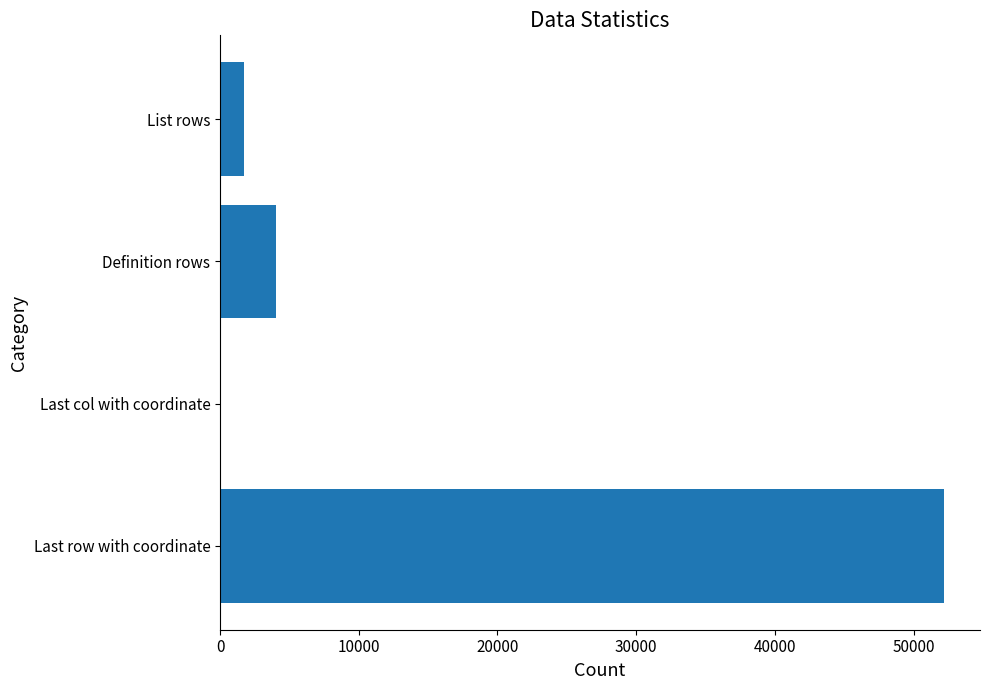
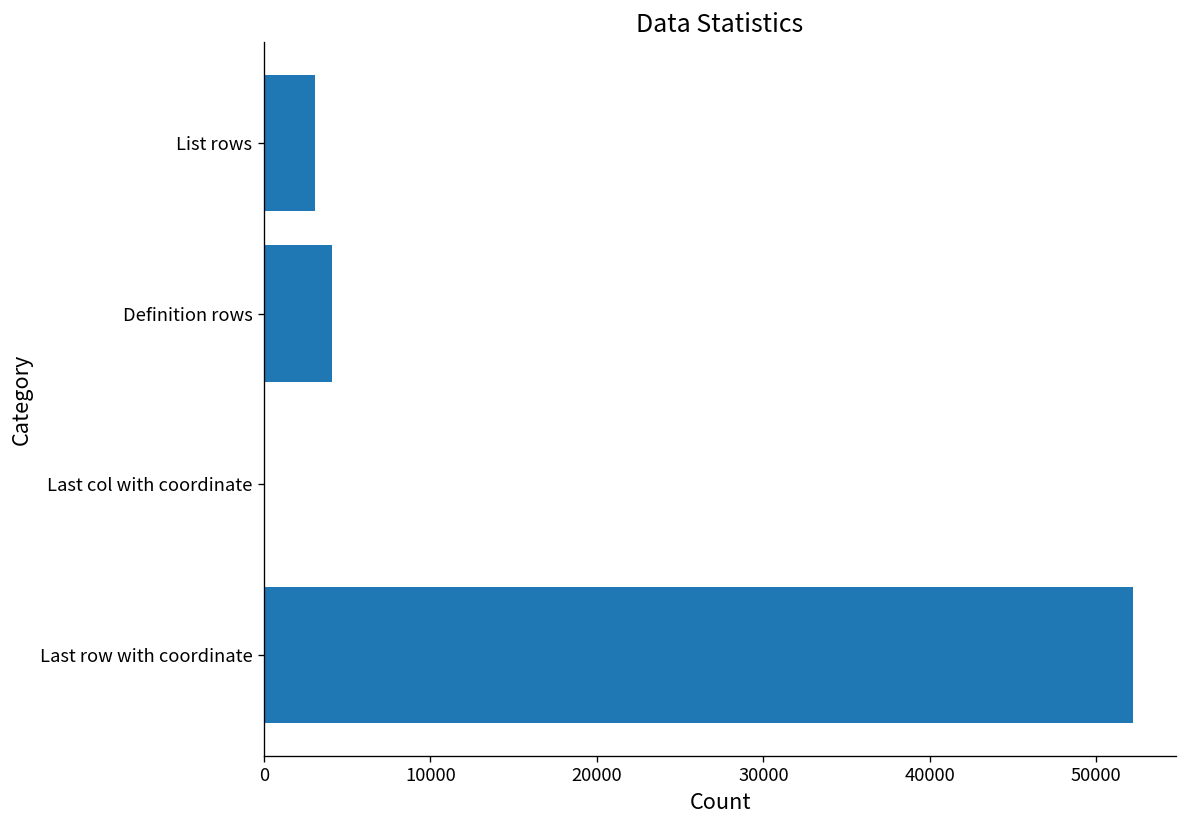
  {
-   "List rows": 1700,
+   "List rows": 3100,
    "Definition rows": 4100,
    "Last row with coordinate": 52200
  }
